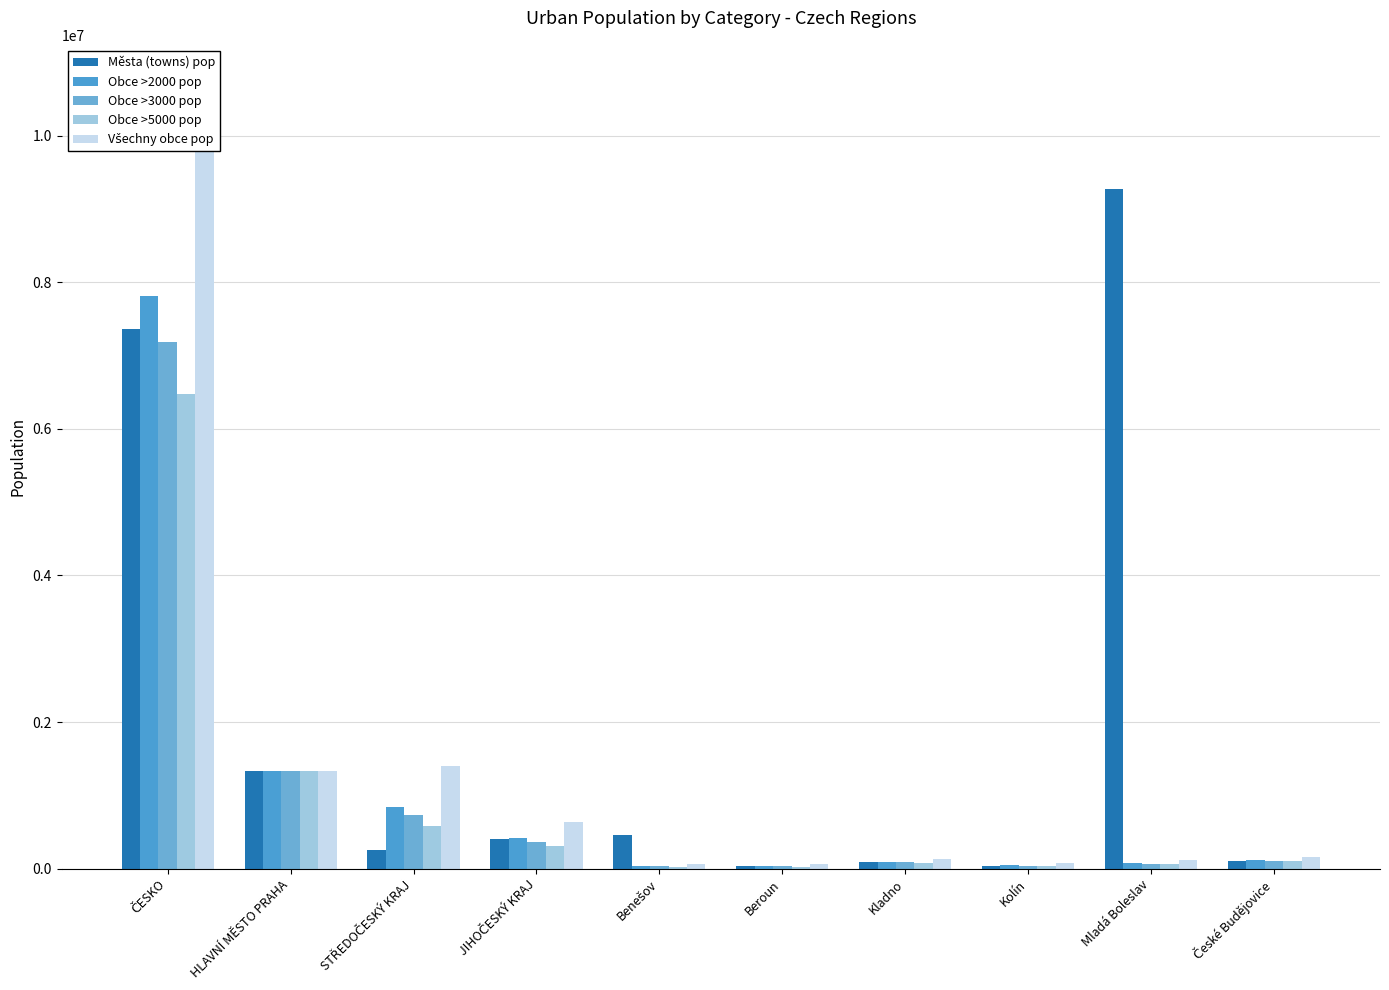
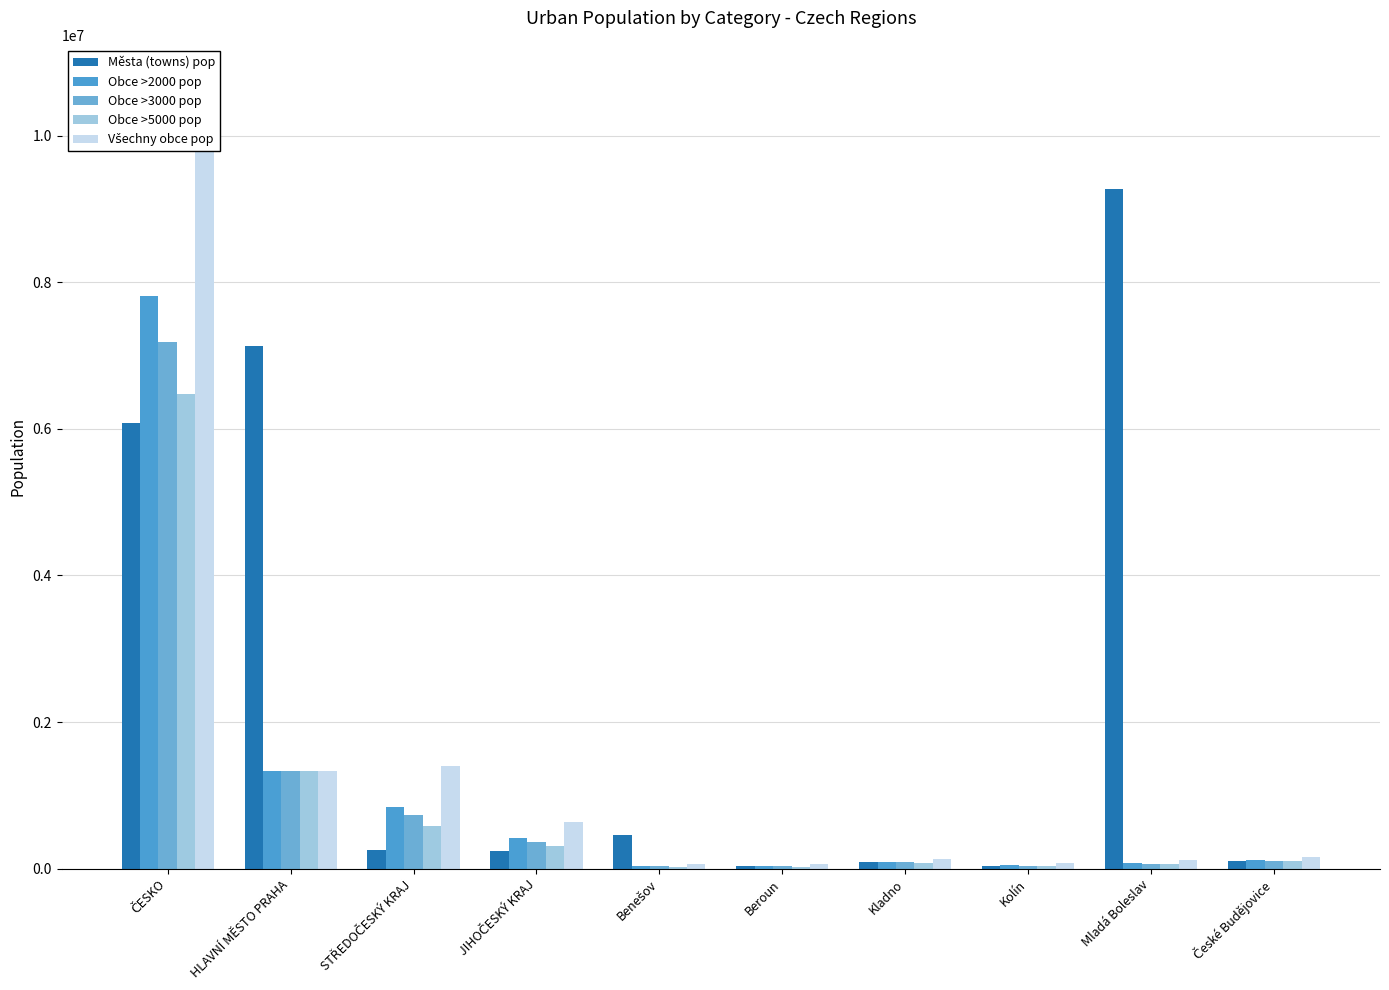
  {
    "Města (towns) pop": {
-     "ČESKO": 7400000,
-     "HLAVNÍ MĚSTO PRAHA": 1300000,
+     "ČESKO": 6100000,
+     "HLAVNÍ MĚSTO PRAHA": 7100000,
      "STŘEDOČESKÝ KRAJ": 300000,
-     "JIHOČESKÝ KRAJ": 400000,
+     "JIHOČESKÝ KRAJ": 200000,
      "Benešov": 500000,
      "Beroun": 0,
      "Kladno": 100000,
      "Kolín": 0,
      "Mladá Boleslav": 9300000,
      "České Budějovice": 100000
    }
  }
